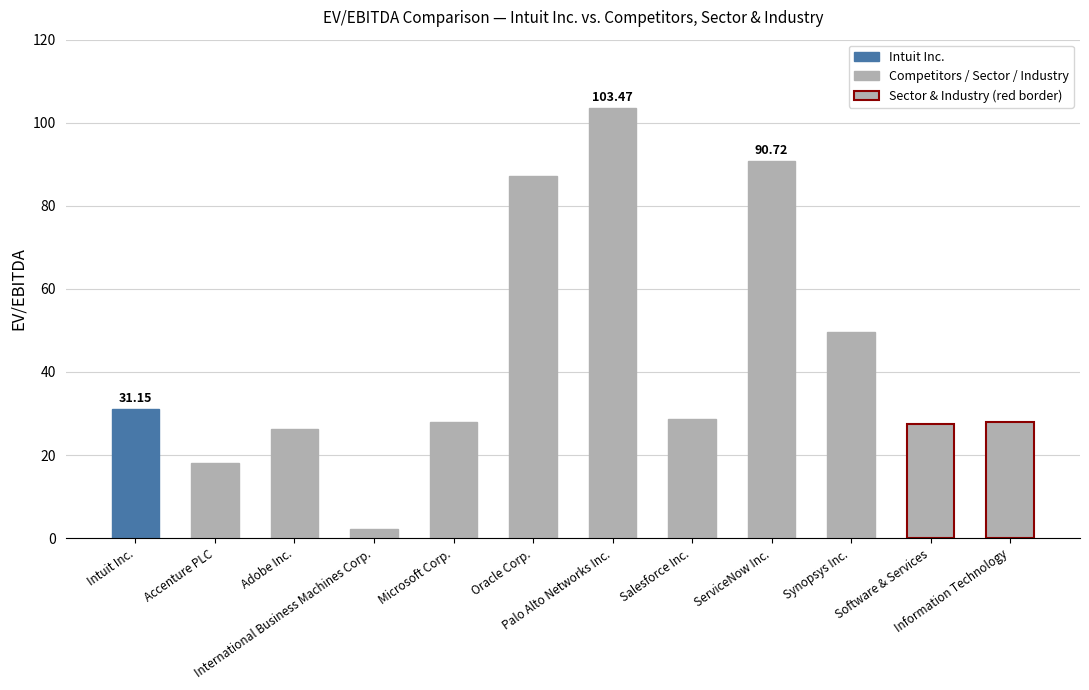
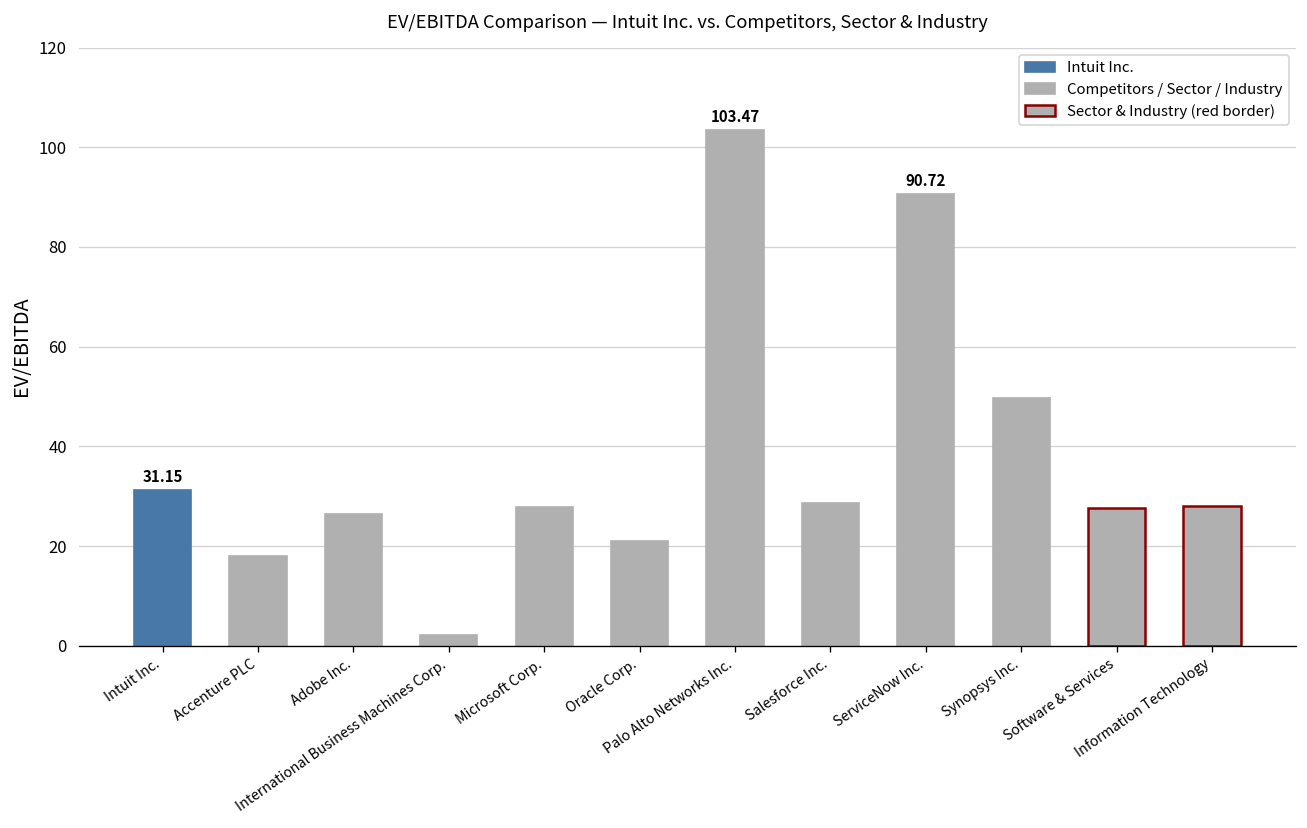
  {
    "Accenture PLC": 18,
    "Adobe Inc.": 26,
    "International Business Machines Corp.": 2,
    "Microsoft Corp.": 28,
-   "Oracle Corp.": 87,
+   "Oracle Corp.": 21,
    "Salesforce Inc.": 29,
    "Synopsys Inc.": 50,
    "Software & Services": 28,
    "Information Technology": 28
  }
